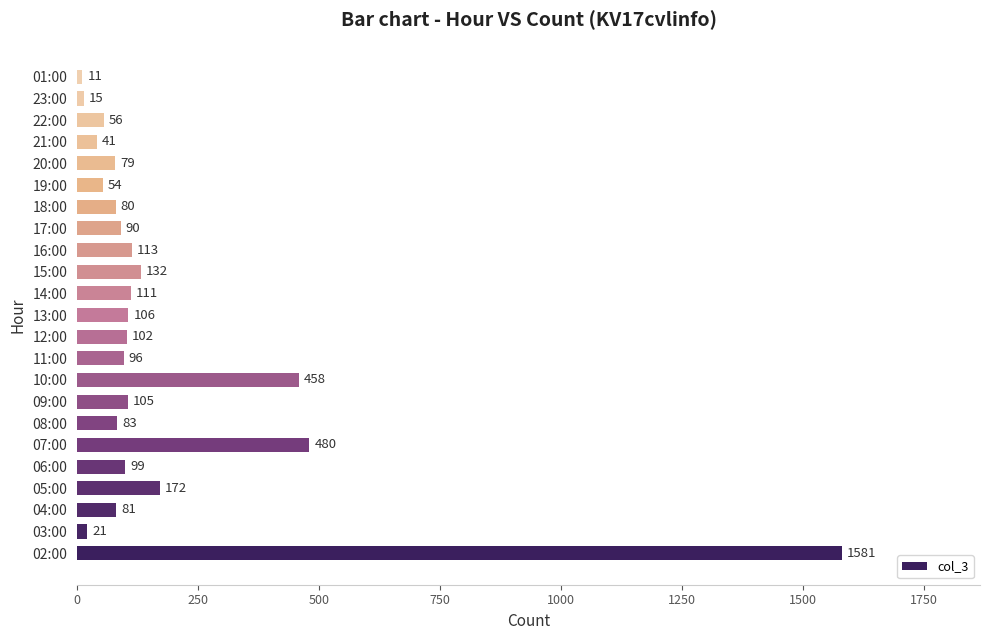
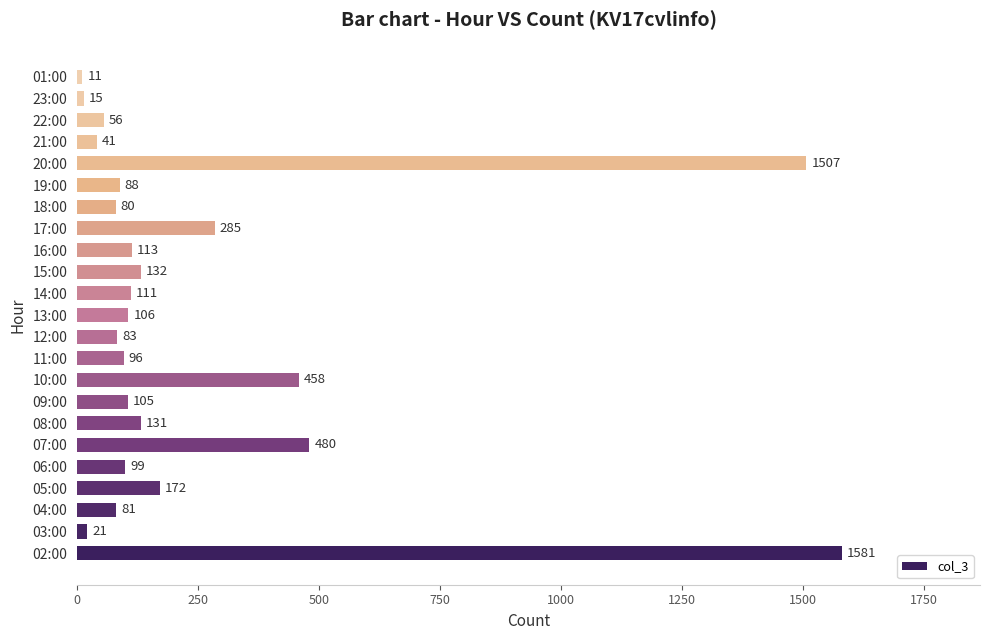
  {
    "01:00": 11,
    "23:00": 15,
    "22:00": 56,
    "21:00": 41,
-   "20:00": 79,
-   "19:00": 54,
+   "20:00": 1507,
+   "19:00": 88,
    "18:00": 80,
-   "17:00": 90,
+   "17:00": 285,
    "16:00": 113,
    "15:00": 132,
    "14:00": 111,
    "13:00": 106,
-   "12:00": 102,
+   "12:00": 83,
    "11:00": 96,
    "10:00": 458,
    "09:00": 105,
-   "08:00": 83,
+   "08:00": 131,
    "07:00": 480,
    "06:00": 99,
    "05:00": 172,
    "04:00": 81,
    "03:00": 21,
    "02:00": 1581
  }
